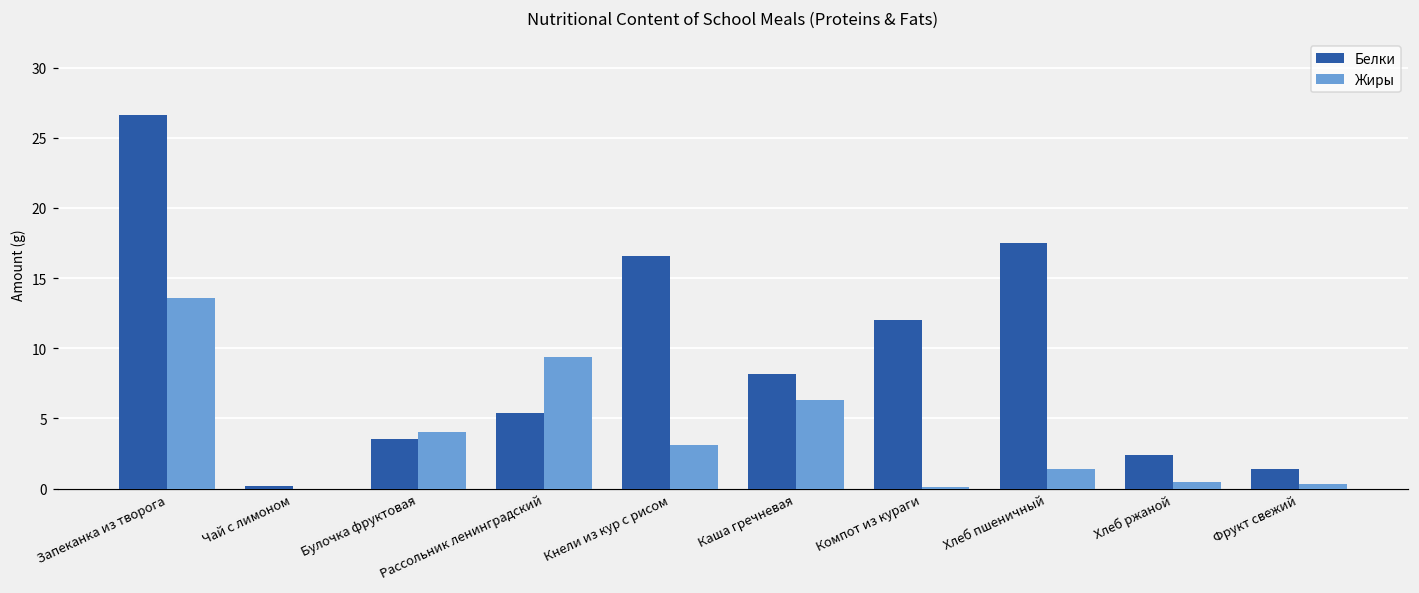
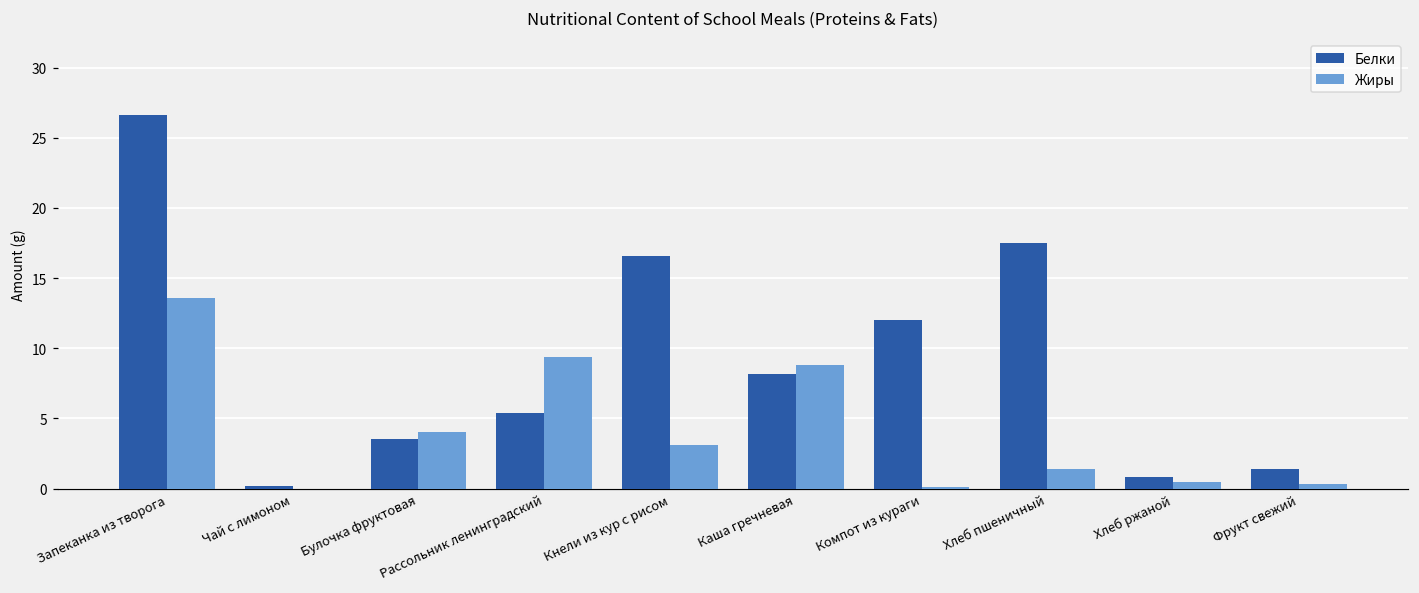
  {
    "Белки": {
      "Запеканка из творога": 26.6,
      "Чай с лимоном": 0.2,
      "Булочка фруктовая": 3.5,
      "Рассольник ленинградский": 5.4,
      "Кнели из кур с рисом": 16.6,
      "Каша гречневая": 8.2,
      "Компот из кураги": 12.0,
      "Хлеб пшеничный": 17.5,
-     "Хлеб ржаной": 2.4,
+     "Хлеб ржаной": 0.8,
      "Фрукт свежий": 1.4
    },
    "Жиры": {
      "Запеканка из творога": 13.6,
      "Чай с лимоном": 0.0,
      "Булочка фруктовая": 4.0,
      "Рассольник ленинградский": 9.4,
      "Кнели из кур с рисом": 3.1,
-     "Каша гречневая": 6.3,
+     "Каша гречневая": 8.8,
      "Хлеб пшеничный": 1.4,
      "Хлеб ржаной": 0.5,
      "Фрукт свежий": 0.3
    }
  }
